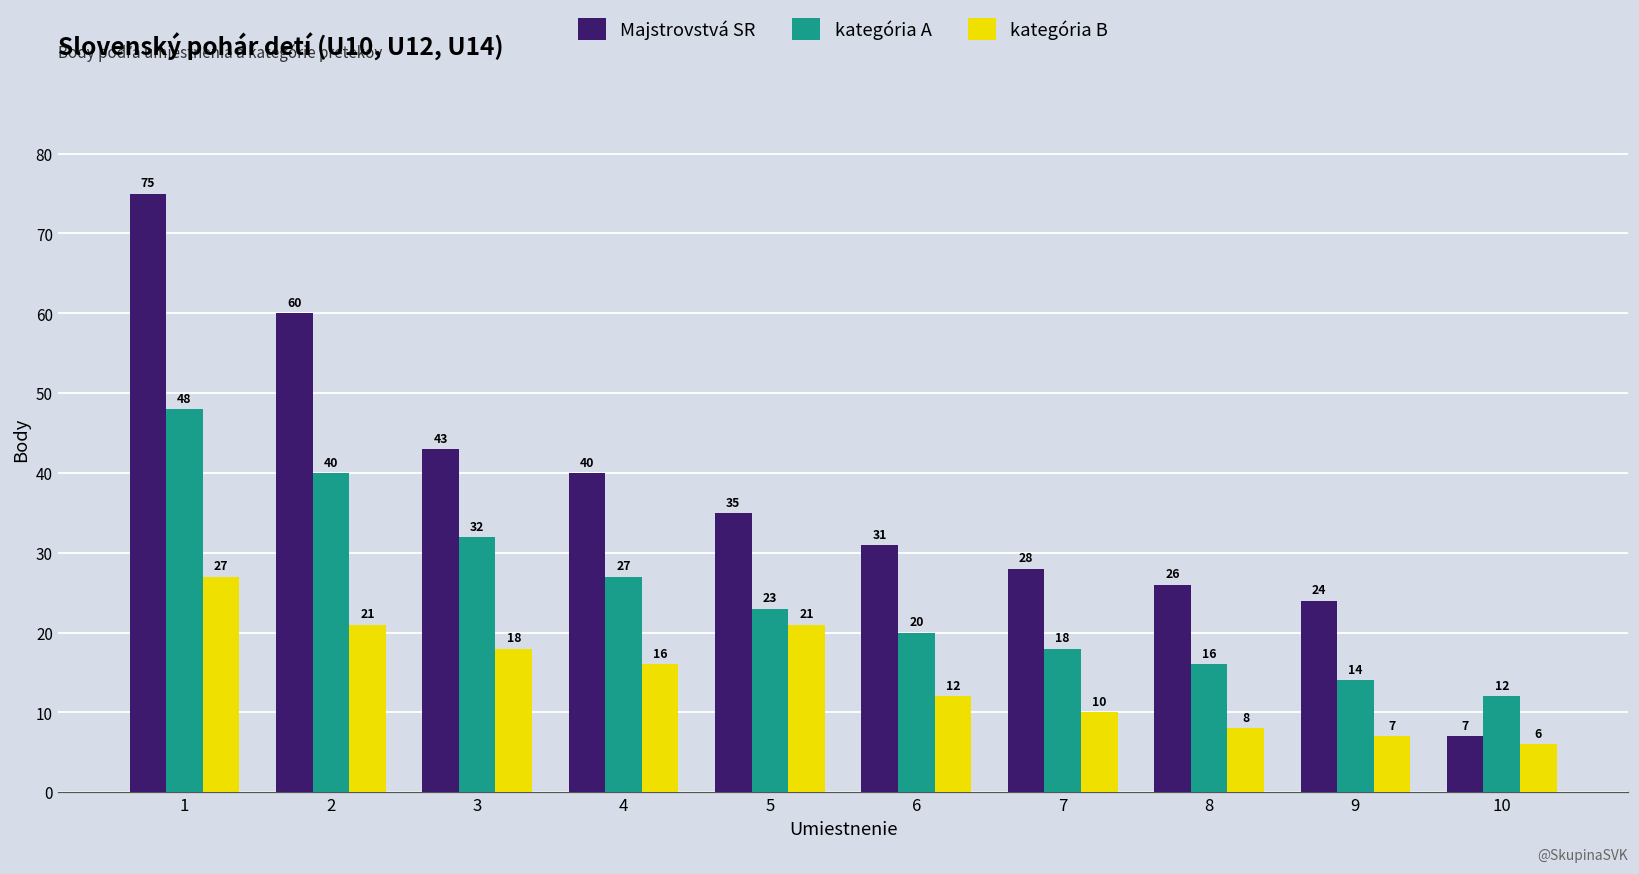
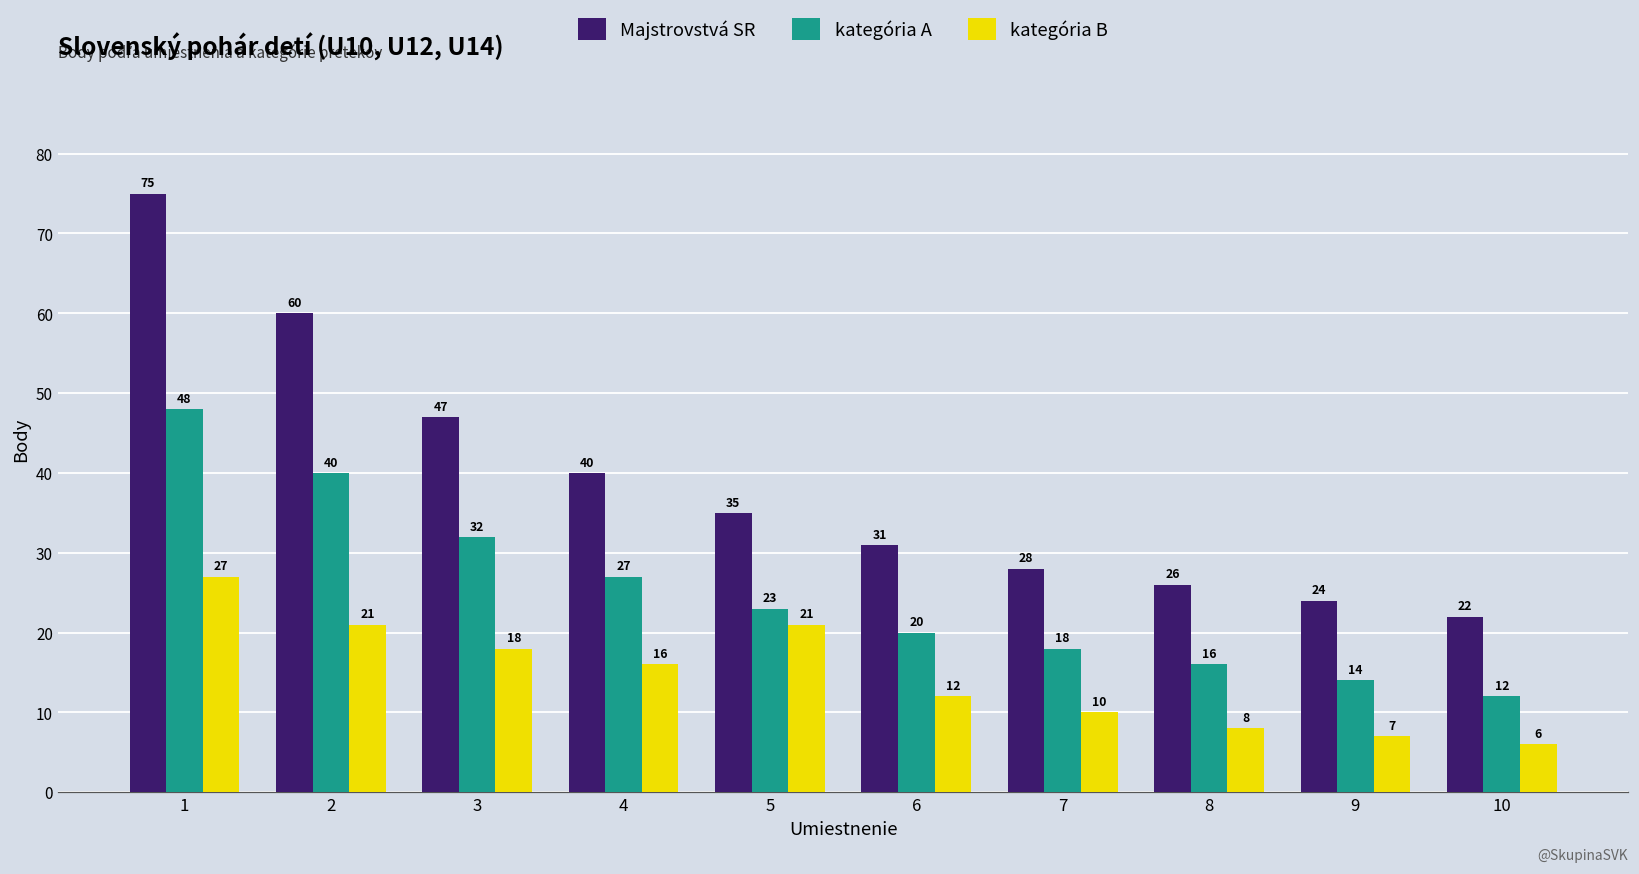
  {
    "Majstrovstvá SR": {
      "1": 75,
      "2": 60,
-     "3": 43,
+     "3": 47,
      "4": 40,
      "5": 35,
      "6": 31,
      "7": 28,
      "8": 26,
      "9": 24,
-     "10": 7
+     "10": 22
    },
    "kategória A": {
      "1": 48,
      "2": 40,
      "3": 32,
      "4": 27,
      "5": 23,
      "6": 20,
      "7": 18,
      "8": 16,
      "9": 14,
      "10": 12
    },
    "kategória B": {
      "1": 27,
      "2": 21,
      "3": 18,
      "4": 16,
      "5": 21,
      "6": 12,
      "7": 10,
      "8": 8,
      "9": 7,
      "10": 6
    }
  }
